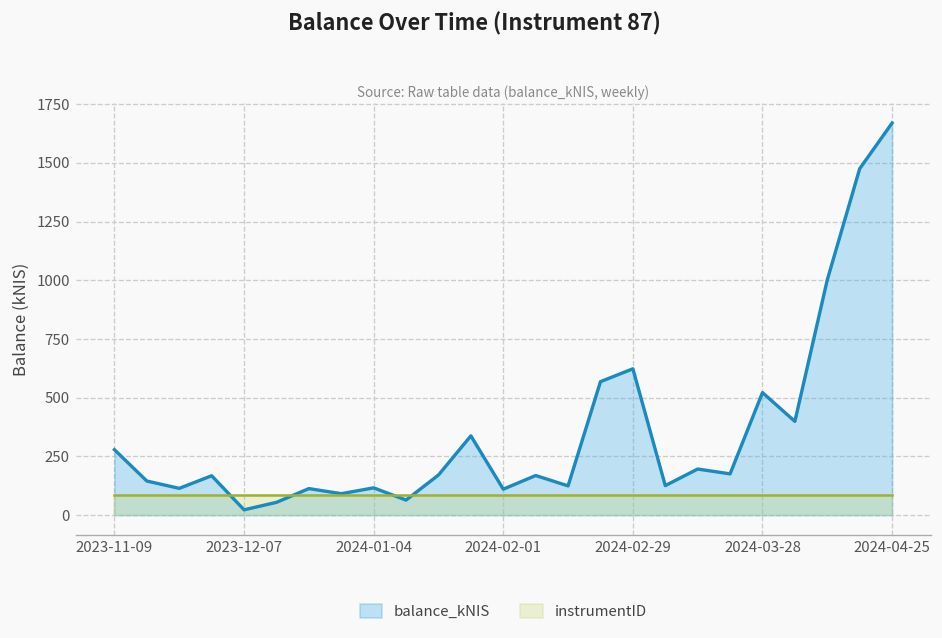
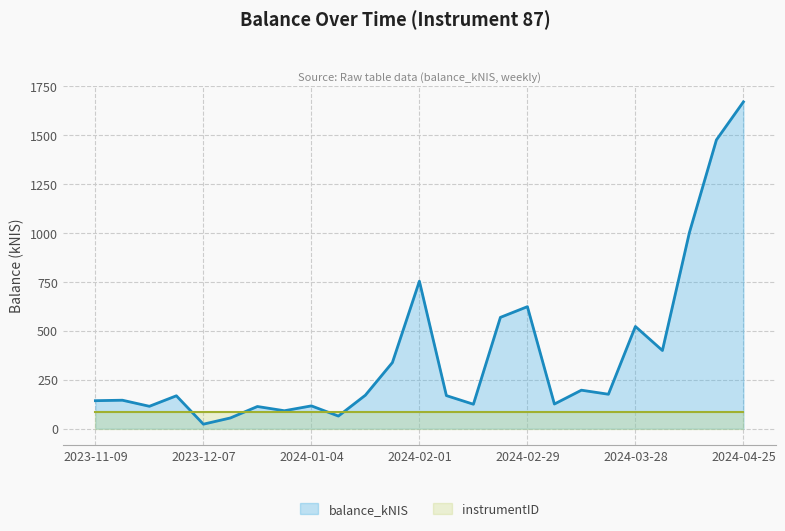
  {
    "balance_kNIS": {
-     "2023-11-09": 280,
+     "2023-11-09": 140,
      "2023-12-07": 20,
      "2024-01-04": 120,
-     "2024-02-01": 110,
+     "2024-02-01": 750,
      "2024-02-29": 620,
      "2024-03-28": 520,
      "2024-04-25": 1670
    },
    "instrumentID": {
      "2023-11-09": 90,
      "2023-12-07": 90,
      "2024-01-04": 90,
      "2024-02-01": 90,
      "2024-02-29": 90,
      "2024-03-28": 90,
      "2024-04-25": 90
    }
  }
